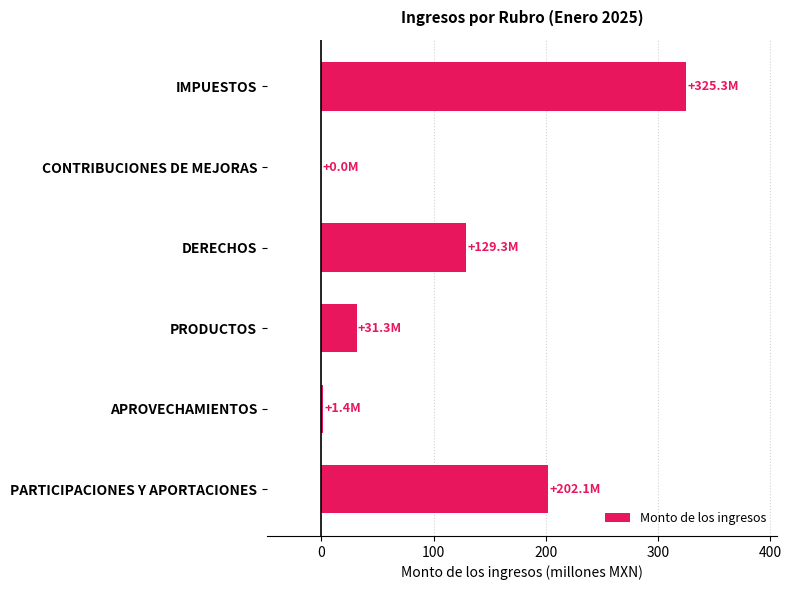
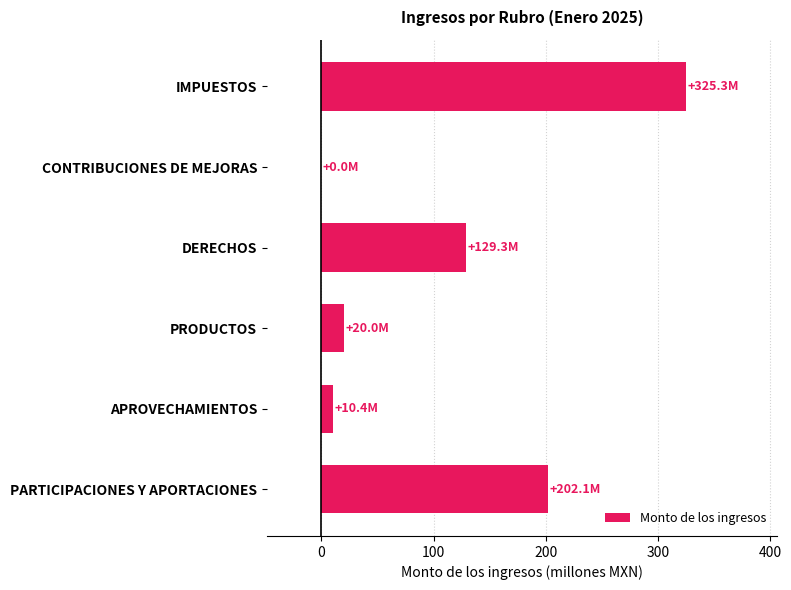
  {
    "IMPUESTOS": "+325.3M",
    "CONTRIBUCIONES DE MEJORAS": "+0.0M",
    "DERECHOS": "+129.3M",
-   "PRODUCTOS": "+31.3M",
-   "APROVECHAMIENTOS": "+1.4M",
+   "PRODUCTOS": "+20.0M",
+   "APROVECHAMIENTOS": "+10.4M",
    "PARTICIPACIONES Y APORTACIONES": "+202.1M"
  }
